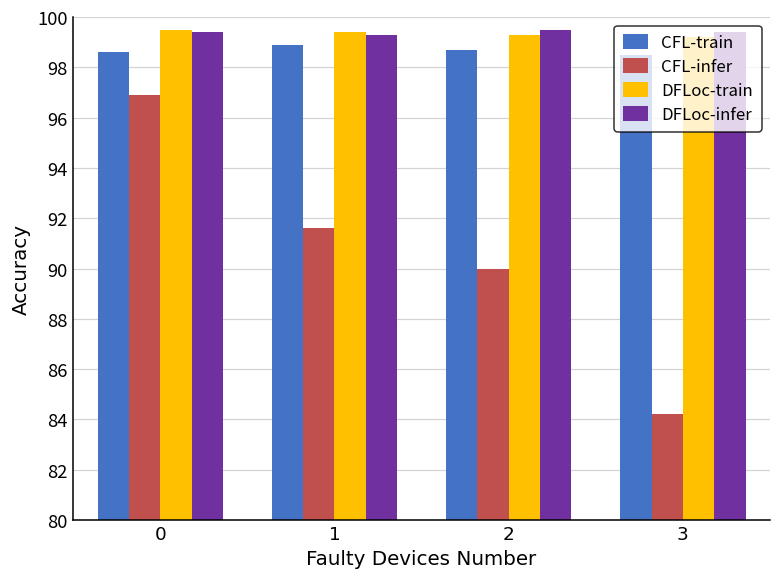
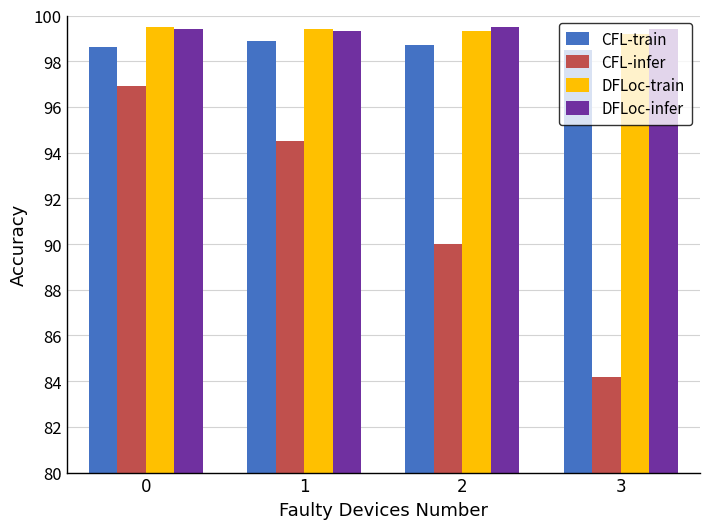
  {
    "CFL-train": {
      "0": 98.6,
      "1": 98.9,
      "2": 98.7
    },
    "CFL-infer": {
      "0": 96.9,
-     "1": 91.6,
+     "1": 94.5,
      "2": 90.0,
      "3": 84.2
    },
    "DFLoc-train": {
      "0": 99.5,
      "1": 99.4,
      "2": 99.3
    },
    "DFLoc-infer": {
      "0": 99.4,
      "1": 99.3,
      "2": 99.5
    }
  }
